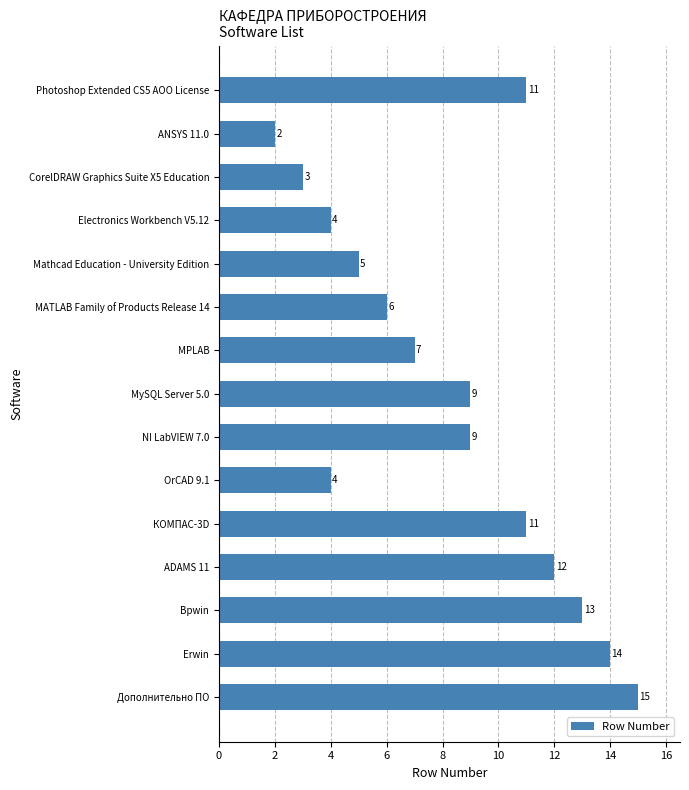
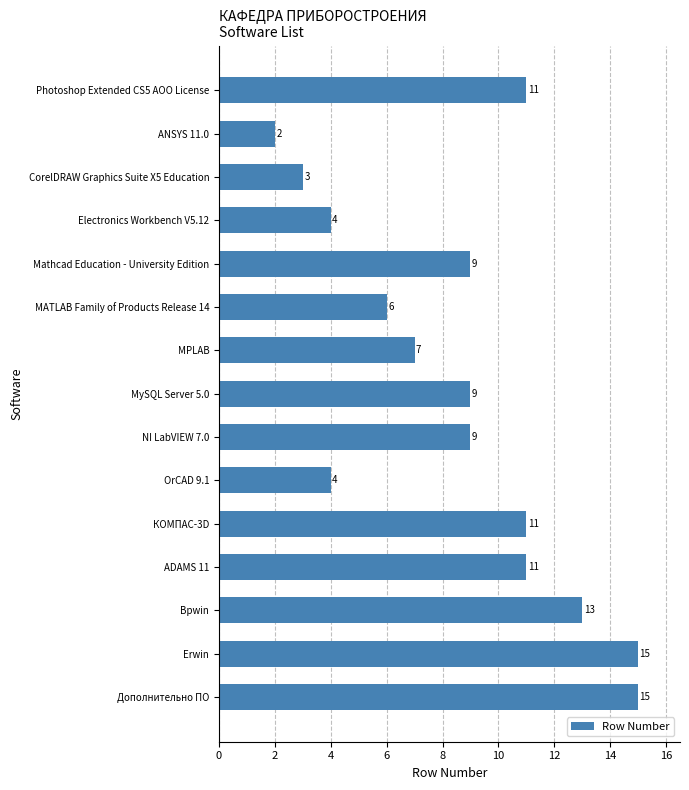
  {
    "Photoshop Extended CS5 AOO License": 11,
    "ANSYS 11.0": 2,
    "CorelDRAW Graphics Suite X5 Education": 3,
    "Electronics Workbench V5.12": 4,
-   "Mathcad Education - University Edition": 5,
+   "Mathcad Education - University Edition": 9,
    "MATLAB Family of Products Release 14": 6,
    "MPLAB": 7,
    "MySQL Server 5.0": 9,
    "NI LabVIEW 7.0": 9,
    "OrCAD 9.1": 4,
    "КОМПАС-3D": 11,
-   "ADAMS 11": 12,
+   "ADAMS 11": 11,
    "Bpwin": 13,
-   "Erwin": 14,
+   "Erwin": 15,
    "Дополнительно ПО": 15
  }
